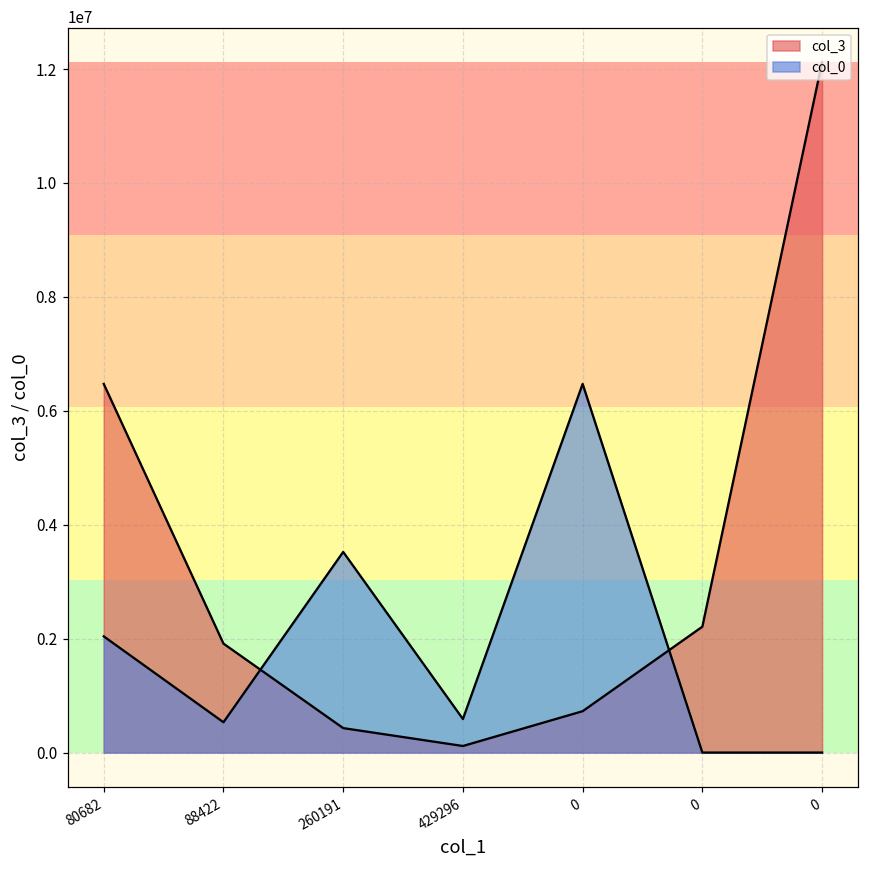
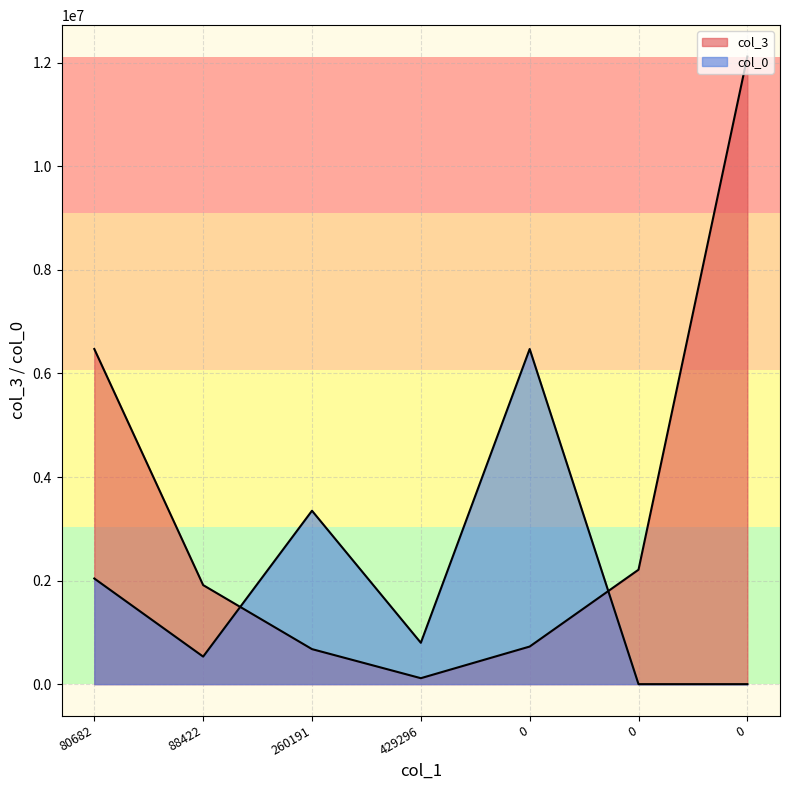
  {
    "col_3": {
      "80682": 6500000,
      "88422": 1900000,
-     "260191": 400000,
+     "260191": 700000,
      "429296": 100000
    },
    "col_0": {
      "80682": 2000000,
      "88422": 500000,
-     "260191": 3500000,
-     "429296": 600000
+     "260191": 3300000,
+     "429296": 800000
    }
  }
